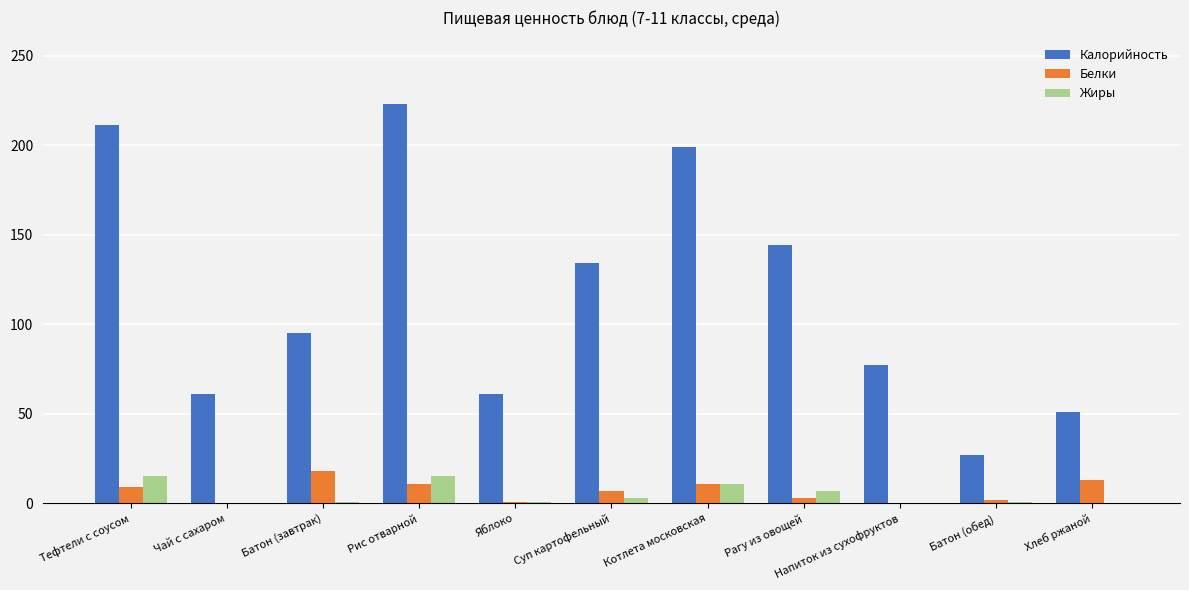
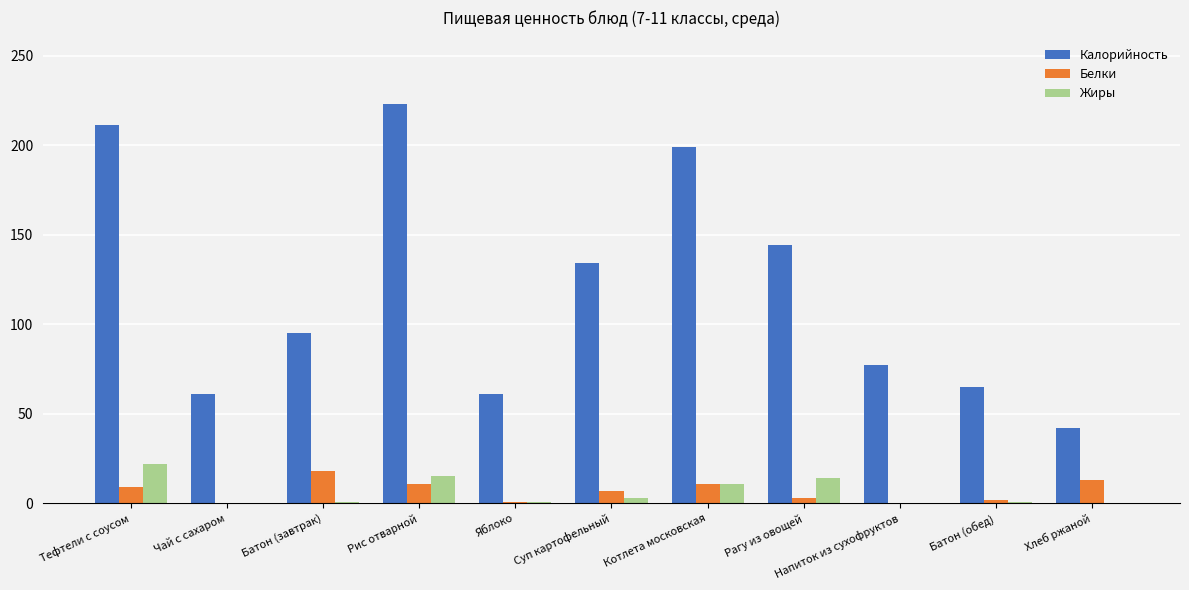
  {
    "Калорийность": {
      "Тефтели с соусом": 211,
      "Чай с сахаром": 61,
      "Батон (завтрак)": 95,
      "Рис отварной": 223,
      "Яблоко": 61,
      "Суп картофельный": 134,
      "Котлета московская": 199,
      "Рагу из овощей": 144,
      "Напиток из сухофруктов": 77,
-     "Батон (обед)": 27,
-     "Хлеб ржаной": 51
+     "Батон (обед)": 65,
+     "Хлеб ржаной": 42
    },
    "Белки": {
      "Тефтели с соусом": 9,
      "Чай с сахаром": 0,
      "Батон (завтрак)": 18,
      "Рис отварной": 11,
      "Суп картофельный": 7,
      "Котлета московская": 11,
      "Рагу из овощей": 3,
      "Напиток из сухофруктов": 0,
      "Батон (обед)": 2,
      "Хлеб ржаной": 13
    },
    "Жиры": {
-     "Тефтели с соусом": 15,
+     "Тефтели с соусом": 22,
      "Чай с сахаром": 0,
      "Рис отварной": 15,
      "Суп картофельный": 3,
      "Котлета московская": 11,
-     "Рагу из овощей": 7,
+     "Рагу из овощей": 14,
      "Напиток из сухофруктов": 0,
      "Хлеб ржаной": 0
    }
  }
